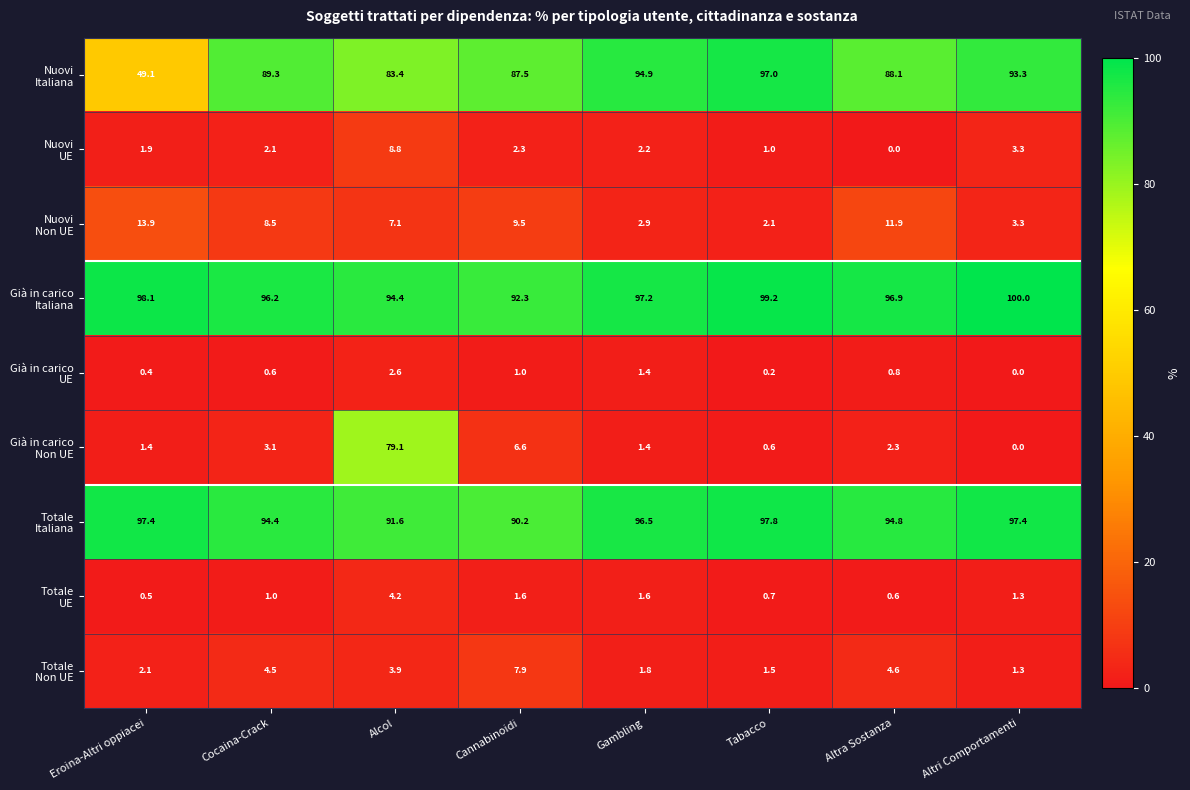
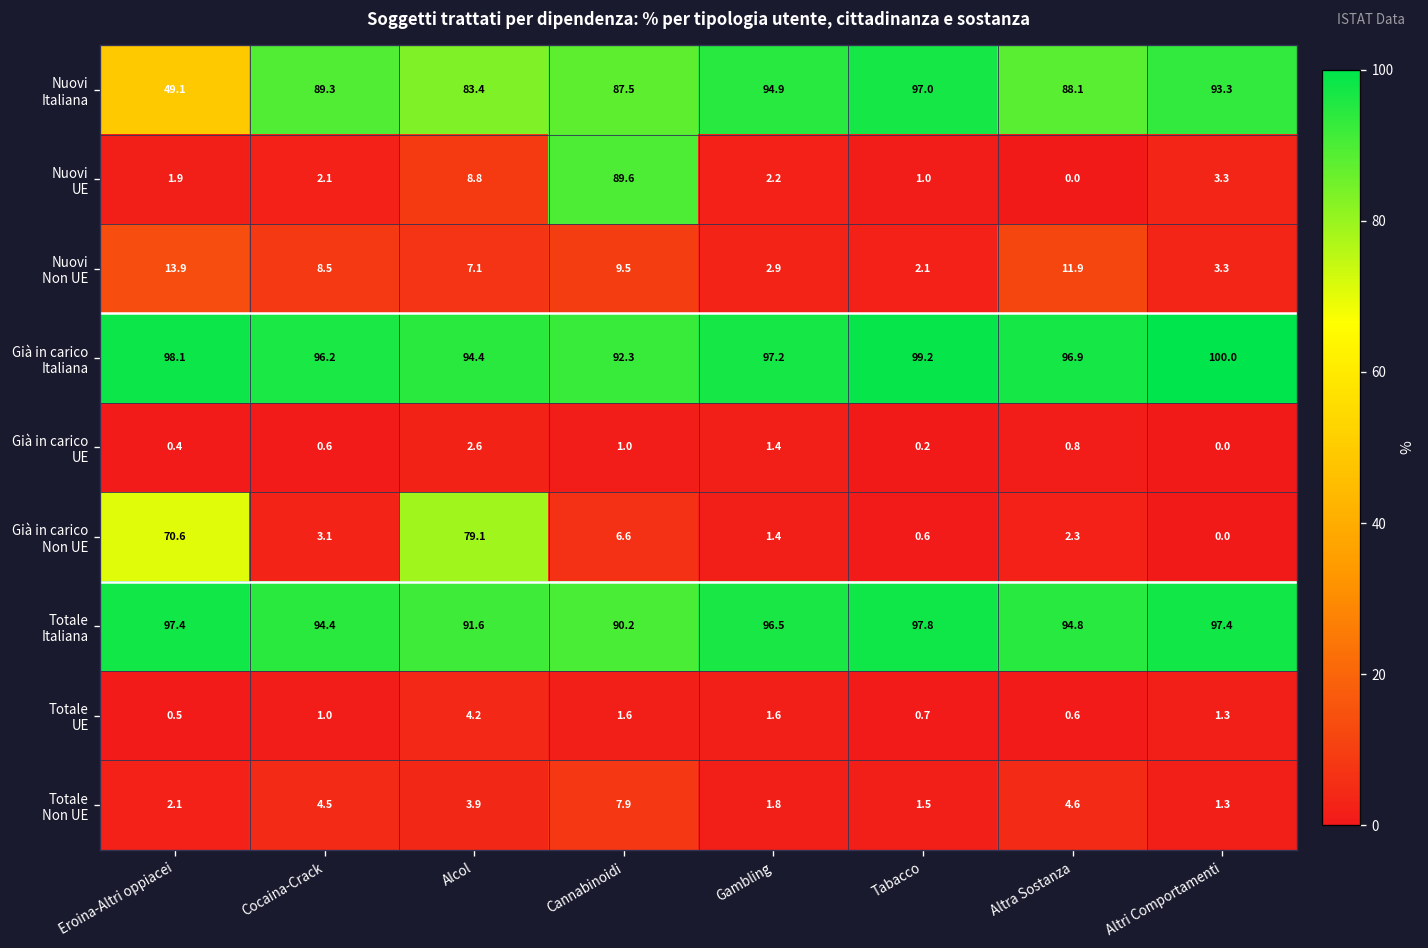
  {
    "Nuovi Italiana": {
      "Eroina-Altri oppiacei": 49.1,
      "Cocaina-Crack": 89.3,
      "Alcol": 83.4,
      "Cannabinoidi": 87.5,
      "Gambling": 94.9,
      "Tabacco": 97.0,
      "Altra Sostanza": 88.1,
      "Altri Comportamenti": 93.3
    },
    "Nuovi UE": {
      "Eroina-Altri oppiacei": 1.9,
      "Cocaina-Crack": 2.1,
      "Alcol": 8.8,
-     "Cannabinoidi": 2.3,
+     "Cannabinoidi": 89.6,
      "Gambling": 2.2,
      "Tabacco": 1.0,
      "Altra Sostanza": 0.0,
      "Altri Comportamenti": 3.3
    },
    "Nuovi Non UE": {
      "Eroina-Altri oppiacei": 13.9,
      "Cocaina-Crack": 8.5,
      "Alcol": 7.1,
      "Cannabinoidi": 9.5,
      "Gambling": 2.9,
      "Tabacco": 2.1,
      "Altra Sostanza": 11.9,
      "Altri Comportamenti": 3.3
    },
    "Già in carico Italiana": {
      "Eroina-Altri oppiacei": 98.1,
      "Cocaina-Crack": 96.2,
      "Alcol": 94.4,
      "Cannabinoidi": 92.3,
      "Gambling": 97.2,
      "Tabacco": 99.2,
      "Altra Sostanza": 96.9,
      "Altri Comportamenti": 100.0
    },
    "Già in carico UE": {
      "Eroina-Altri oppiacei": 0.4,
      "Cocaina-Crack": 0.6,
      "Alcol": 2.6,
      "Cannabinoidi": 1.0,
      "Gambling": 1.4,
      "Tabacco": 0.2,
      "Altra Sostanza": 0.8,
      "Altri Comportamenti": 0.0
    },
    "Già in carico Non UE": {
-     "Eroina-Altri oppiacei": 1.4,
+     "Eroina-Altri oppiacei": 70.6,
      "Cocaina-Crack": 3.1,
      "Alcol": 79.1,
      "Cannabinoidi": 6.6,
      "Gambling": 1.4,
      "Tabacco": 0.6,
      "Altra Sostanza": 2.3,
      "Altri Comportamenti": 0.0
    },
    "Totale Italiana": {
      "Eroina-Altri oppiacei": 97.4,
      "Cocaina-Crack": 94.4,
      "Alcol": 91.6,
      "Cannabinoidi": 90.2,
      "Gambling": 96.5,
      "Tabacco": 97.8,
      "Altra Sostanza": 94.8,
      "Altri Comportamenti": 97.4
    },
    "Totale UE": {
      "Eroina-Altri oppiacei": 0.5,
      "Cocaina-Crack": 1.0,
      "Alcol": 4.2,
      "Cannabinoidi": 1.6,
      "Gambling": 1.6,
      "Tabacco": 0.7,
      "Altra Sostanza": 0.6,
      "Altri Comportamenti": 1.3
    },
    "Totale Non UE": {
      "Eroina-Altri oppiacei": 2.1,
      "Cocaina-Crack": 4.5,
      "Alcol": 3.9,
      "Cannabinoidi": 7.9,
      "Gambling": 1.8,
      "Tabacco": 1.5,
      "Altra Sostanza": 4.6,
      "Altri Comportamenti": 1.3
    }
  }
